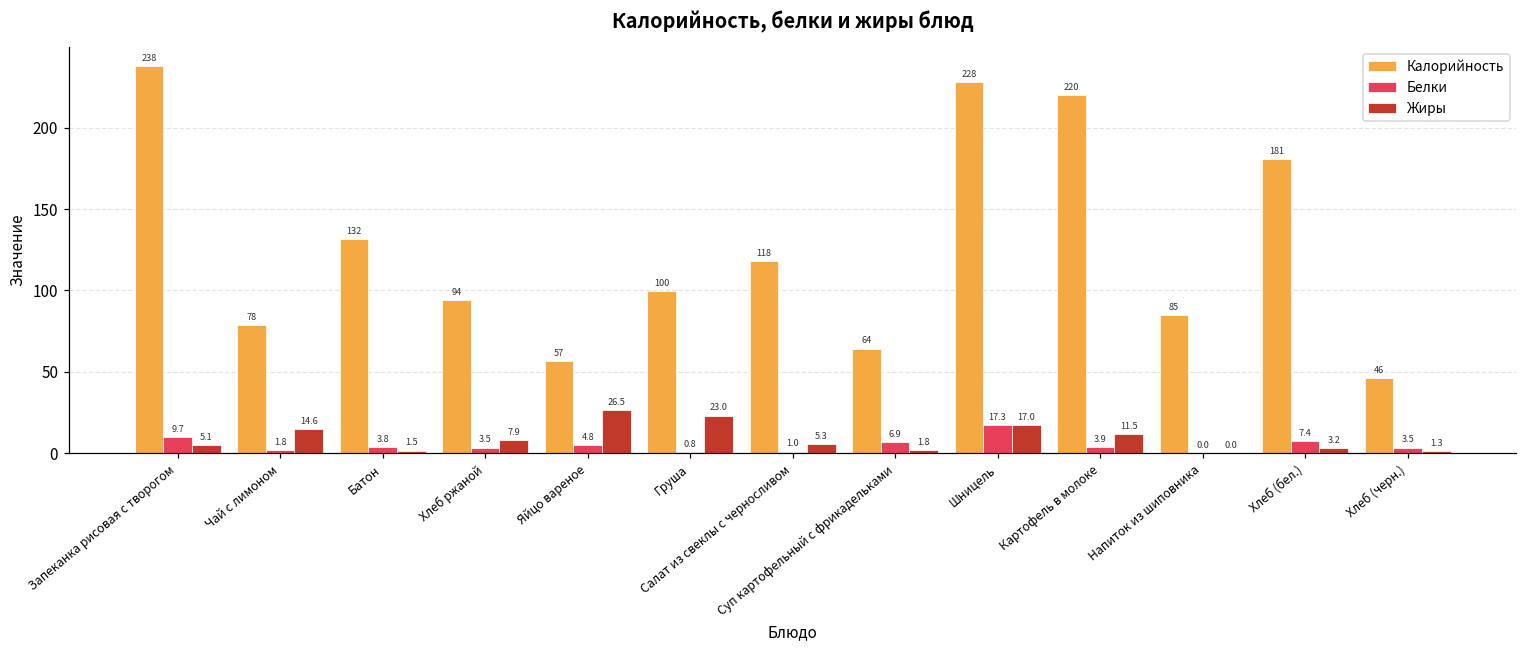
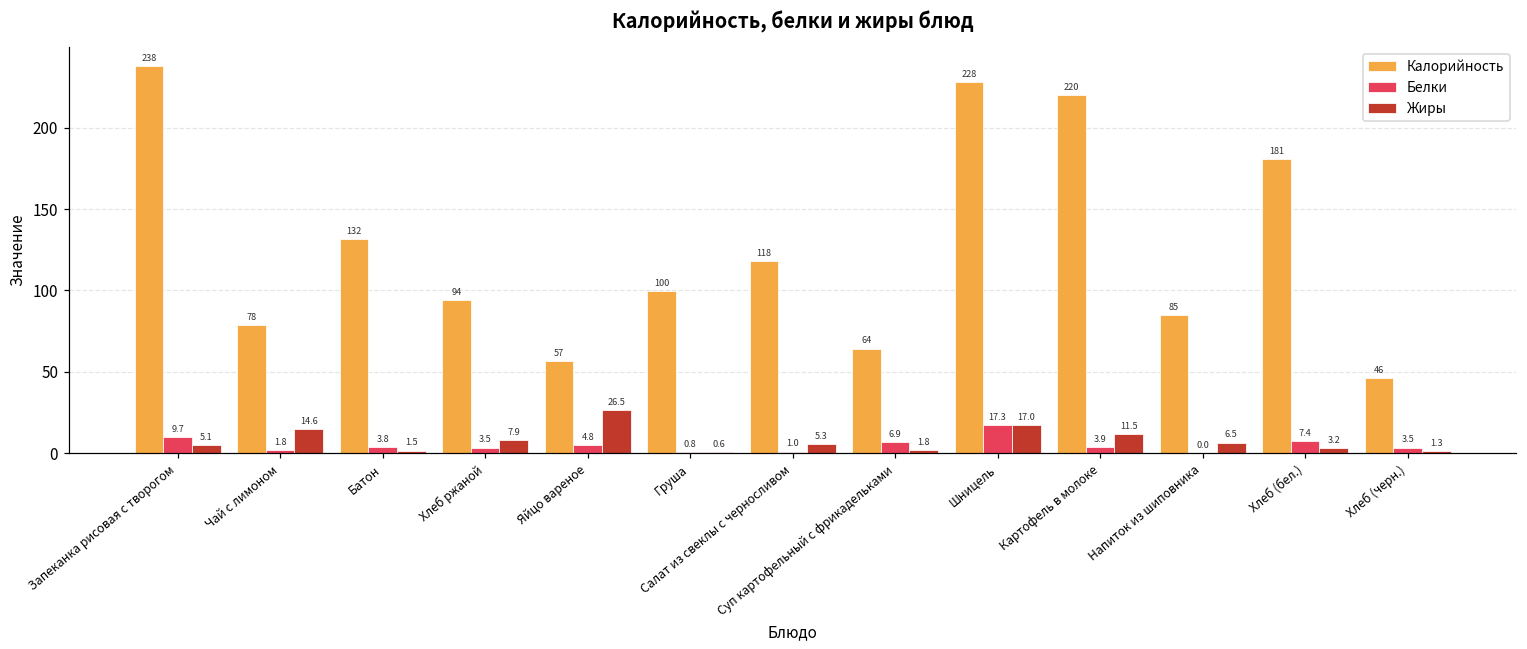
  {
    "Калорийность": {
      "Запеканка рисовая с творогом": 238,
      "Чай с лимоном": 78,
      "Батон": 132,
      "Хлеб ржаной": 94,
      "Яйцо вареное": 57,
      "Груша": 100,
      "Салат из свеклы с черносливом": 118,
      "Суп картофельный с фрикадельками": 64,
      "Шницель": 228,
      "Картофель в молоке": 220,
      "Напиток из шиповника": 85,
      "Хлеб (бел.)": 181,
      "Хлеб (черн.)": 46
    },
    "Белки": {
      "Запеканка рисовая с творогом": 9.7,
      "Чай с лимоном": 1.8,
      "Батон": 3.8,
      "Хлеб ржаной": 3.5,
      "Яйцо вареное": 4.8,
      "Груша": 0.8,
      "Салат из свеклы с черносливом": 1.0,
      "Суп картофельный с фрикадельками": 6.9,
      "Шницель": 17.3,
      "Картофель в молоке": 3.9,
      "Напиток из шиповника": 0.0,
      "Хлеб (бел.)": 7.4,
      "Хлеб (черн.)": 3.5
    },
    "Жиры": {
      "Запеканка рисовая с творогом": 5.1,
      "Чай с лимоном": 14.6,
      "Батон": 1.5,
      "Хлеб ржаной": 7.9,
      "Яйцо вареное": 26.5,
-     "Груша": 23.0,
+     "Груша": 0.6,
      "Салат из свеклы с черносливом": 5.3,
      "Суп картофельный с фрикадельками": 1.8,
      "Шницель": 17.0,
      "Картофель в молоке": 11.5,
-     "Напиток из шиповника": 0.0,
+     "Напиток из шиповника": 6.5,
      "Хлеб (бел.)": 3.2,
      "Хлеб (черн.)": 1.3
    }
  }
